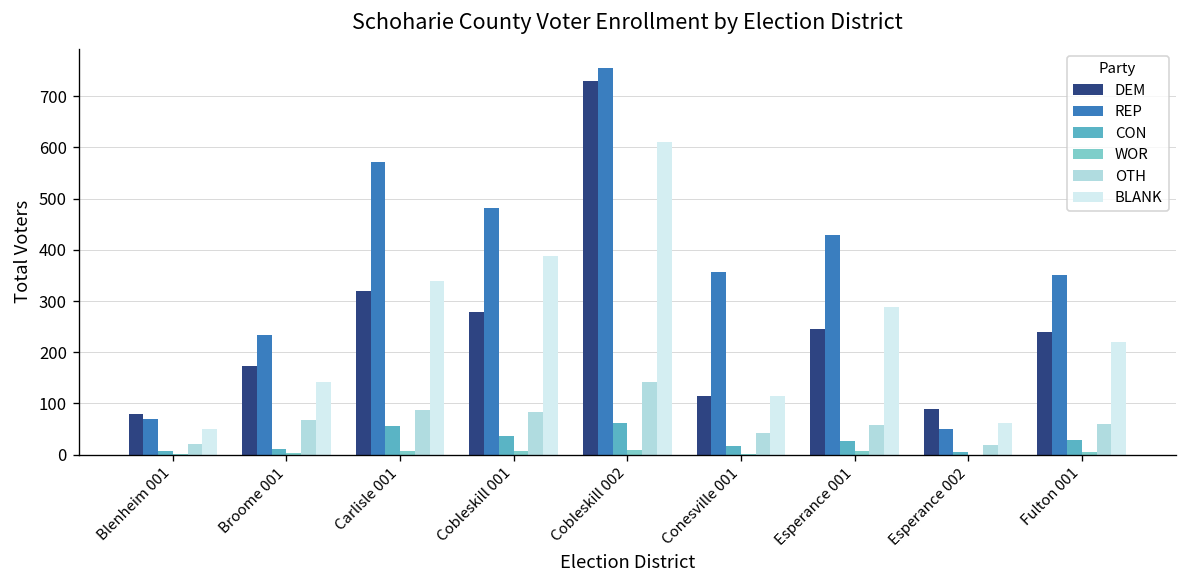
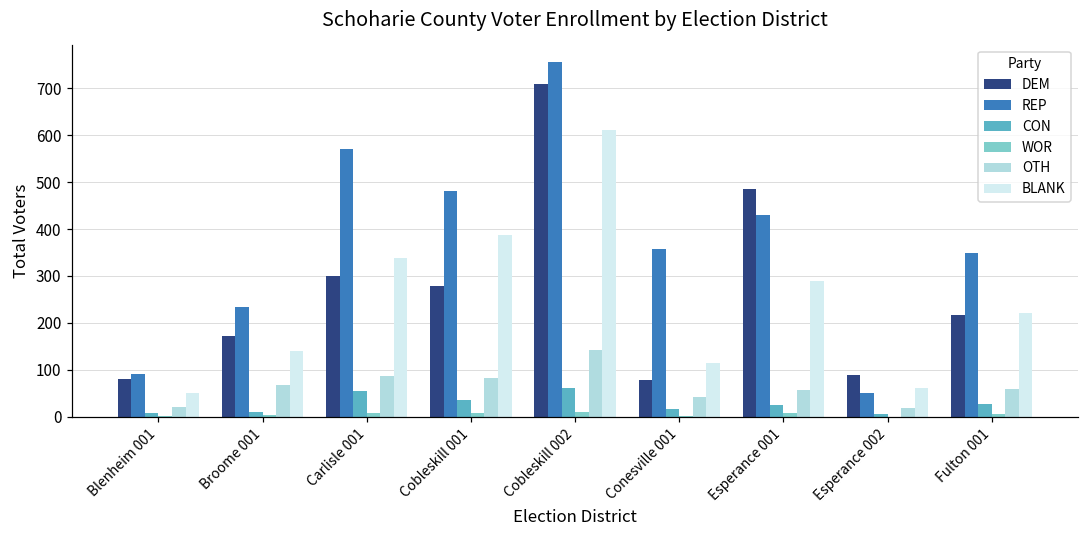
  {
    "DEM": {
      "Blenheim 001": 80,
      "Broome 001": 170,
-     "Carlisle 001": 320,
+     "Carlisle 001": 300,
      "Cobleskill 001": 280,
-     "Cobleskill 002": 730,
-     "Conesville 001": 110,
-     "Esperance 001": 250,
+     "Cobleskill 002": 710,
+     "Conesville 001": 80,
+     "Esperance 001": 490,
      "Esperance 002": 90,
-     "Fulton 001": 240
+     "Fulton 001": 220
    },
    "REP": {
-     "Blenheim 001": 70,
+     "Blenheim 001": 90,
      "Broome 001": 230,
      "Carlisle 001": 570,
      "Cobleskill 001": 480,
      "Cobleskill 002": 760,
      "Conesville 001": 360,
      "Esperance 001": 430,
      "Esperance 002": 50,
      "Fulton 001": 350
    }
  }
